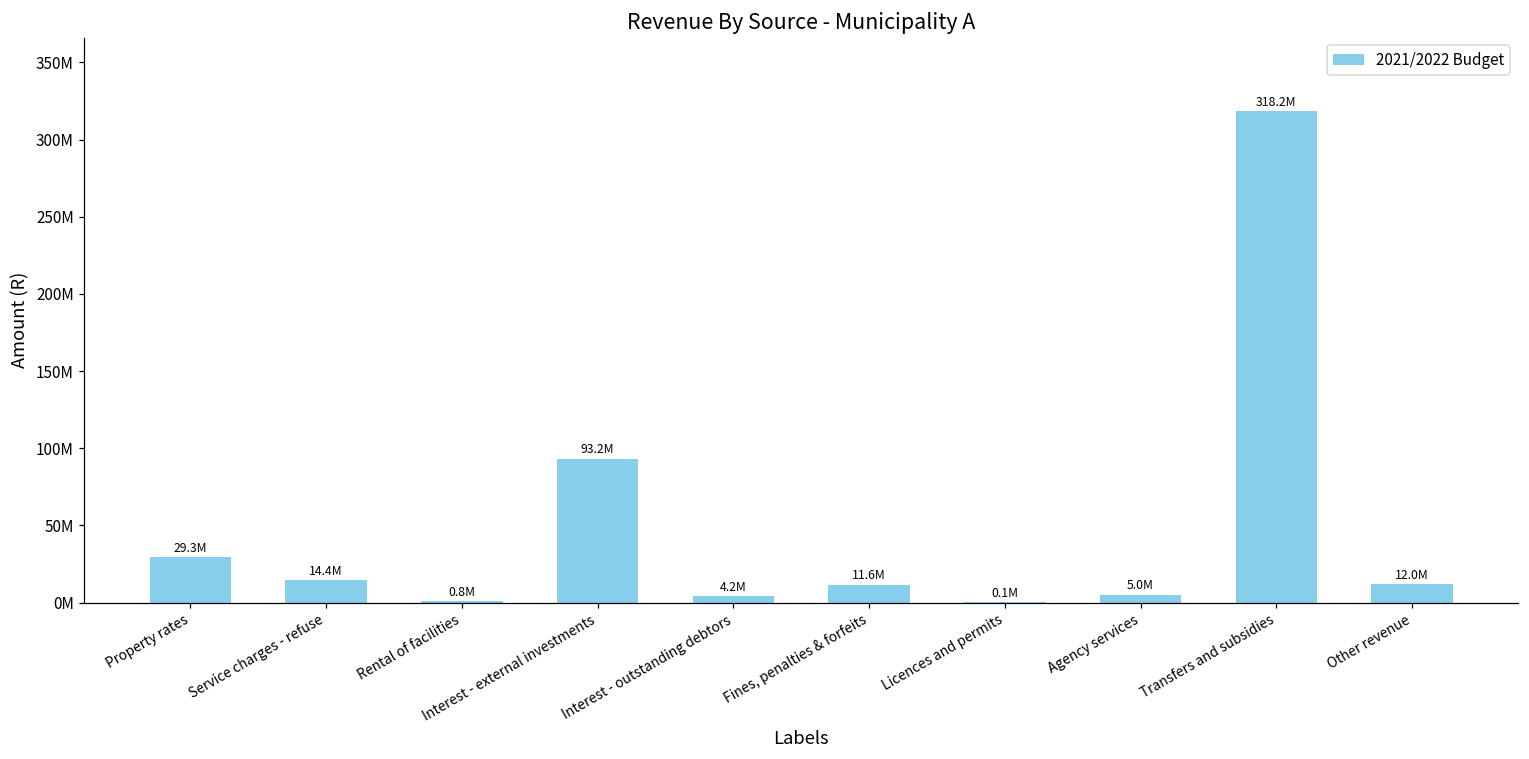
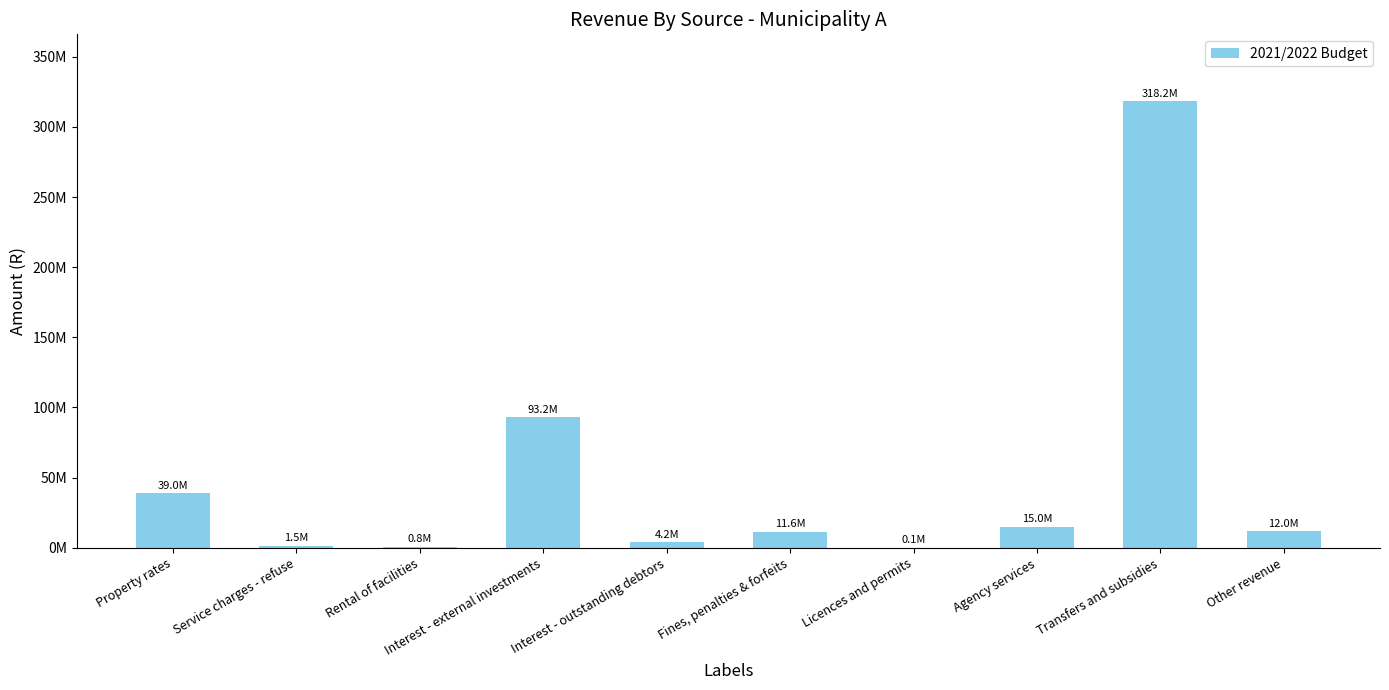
  {
-   "Property rates": "29.3M",
-   "Service charges - refuse": "14.4M",
+   "Property rates": "39.0M",
+   "Service charges - refuse": "1.5M",
    "Rental of facilities": "0.8M",
    "Interest - external investments": "93.2M",
    "Interest - outstanding debtors": "4.2M",
    "Fines, penalties & forfeits": "11.6M",
    "Licences and permits": "0.1M",
-   "Agency services": "5.0M",
+   "Agency services": "15.0M",
    "Transfers and subsidies": "318.2M",
    "Other revenue": "12.0M"
  }
